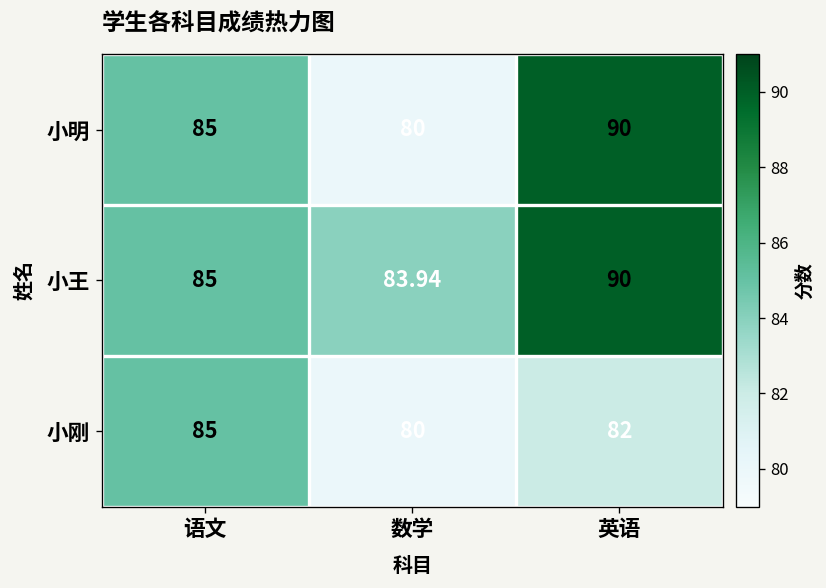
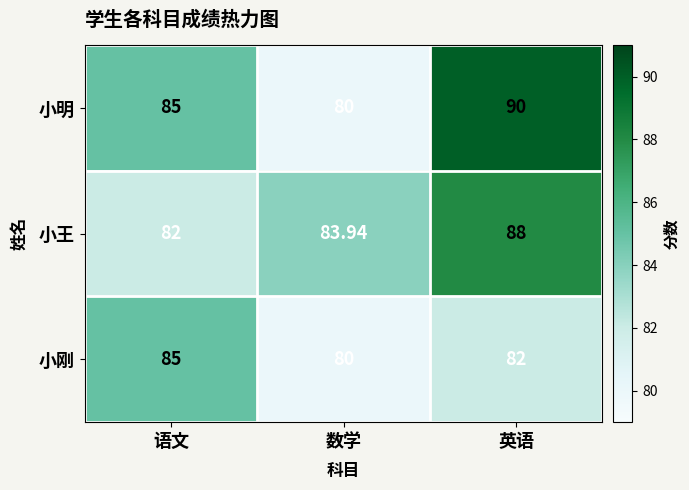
  {
    "小明": {
      "语文": 85,
      "英语": 90
    },
    "小王": {
-     "语文": 85,
+     "语文": 82,
      "数学": 83.94,
-     "英语": 90
+     "英语": 88
    },
    "小刚": {
      "语文": 85,
      "英语": 82
    }
  }
